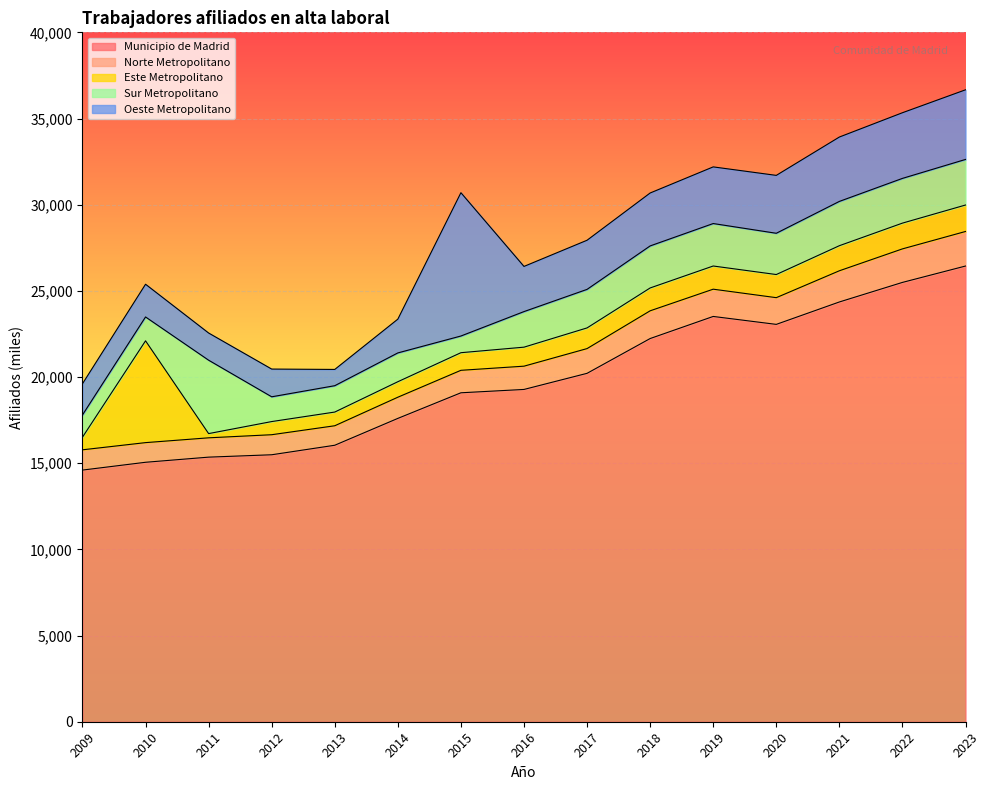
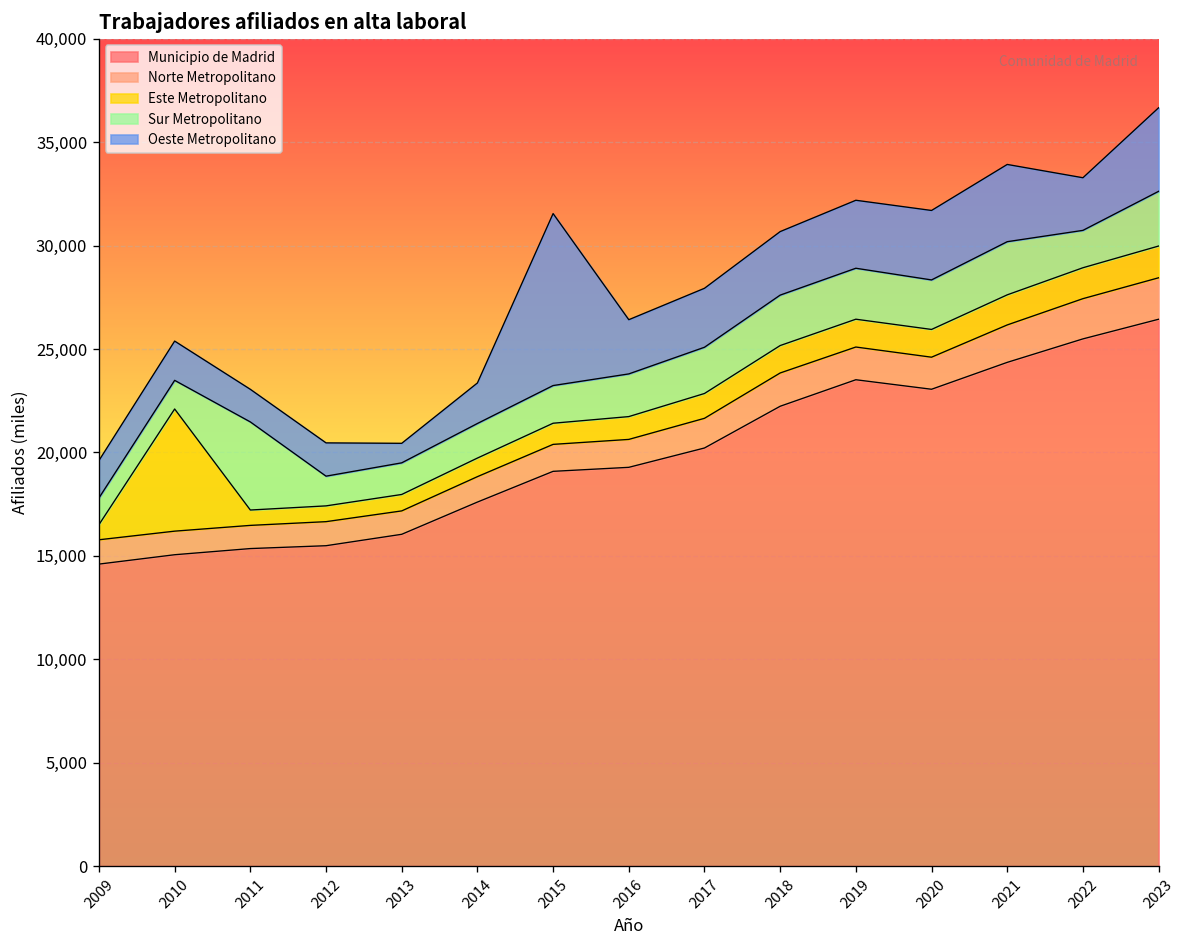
  {
    "Este Metropolitano": {
      "2009": "700",
      "2010": "5,900",
-     "2011": "200",
+     "2011": "700",
      "2012": "800",
      "2013": "800",
      "2014": "900",
      "2015": "1,000",
      "2016": "1,100",
      "2017": "1,200",
      "2018": "1,300",
      "2019": "1,300",
      "2020": "1,300",
      "2021": "1,500",
      "2022": "1,500",
      "2023": "1,500"
    },
    "Sur Metropolitano": {
      "2009": "1,300",
      "2010": "1,400",
      "2011": "4,300",
      "2012": "1,400",
      "2013": "1,500",
      "2014": "1,700",
-     "2015": "1,000",
+     "2015": "1,800",
      "2016": "2,100",
      "2017": "2,200",
      "2018": "2,400",
      "2019": "2,500",
      "2020": "2,400",
      "2021": "2,600",
-     "2022": "2,600",
+     "2022": "1,800",
      "2023": "2,600"
    },
    "Oeste Metropolitano": {
      "2009": "1,800",
      "2010": "1,900",
      "2011": "1,600",
      "2012": "1,600",
      "2013": "900",
      "2014": "2,000",
      "2015": "8,300",
      "2016": "2,600",
      "2017": "2,900",
      "2018": "3,100",
      "2019": "3,300",
      "2020": "3,400",
      "2021": "3,700",
-     "2022": "3,800",
+     "2022": "2,500",
      "2023": "4,000"
    }
  }
